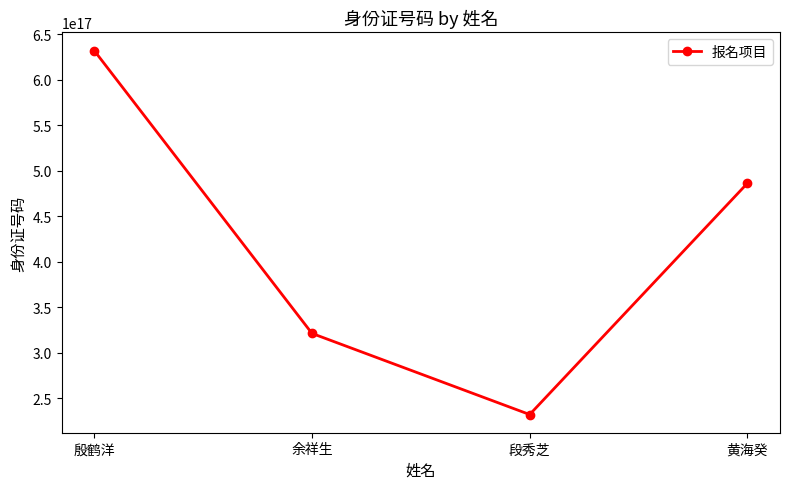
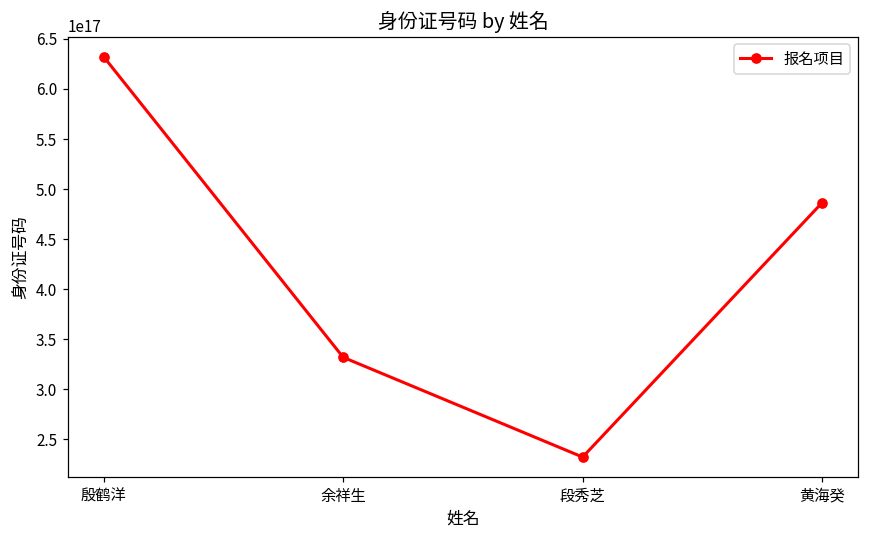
  {
    "殷鹤洋": 630000000000000000,
-   "余祥生": 320000000000000000,
+   "余祥生": 330000000000000000,
    "段秀芝": 230000000000000000,
    "黄海癸": 490000000000000000
  }
